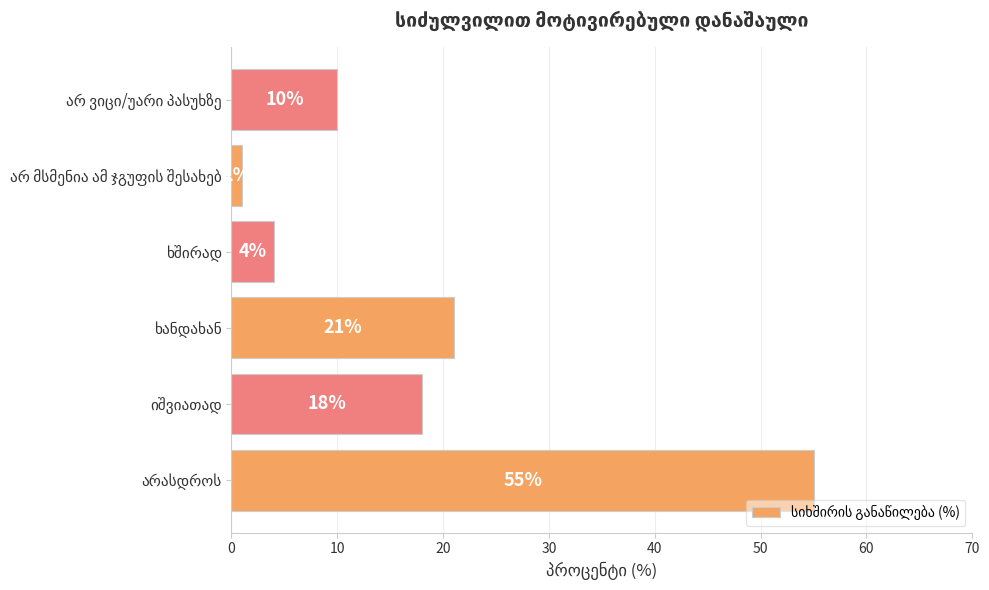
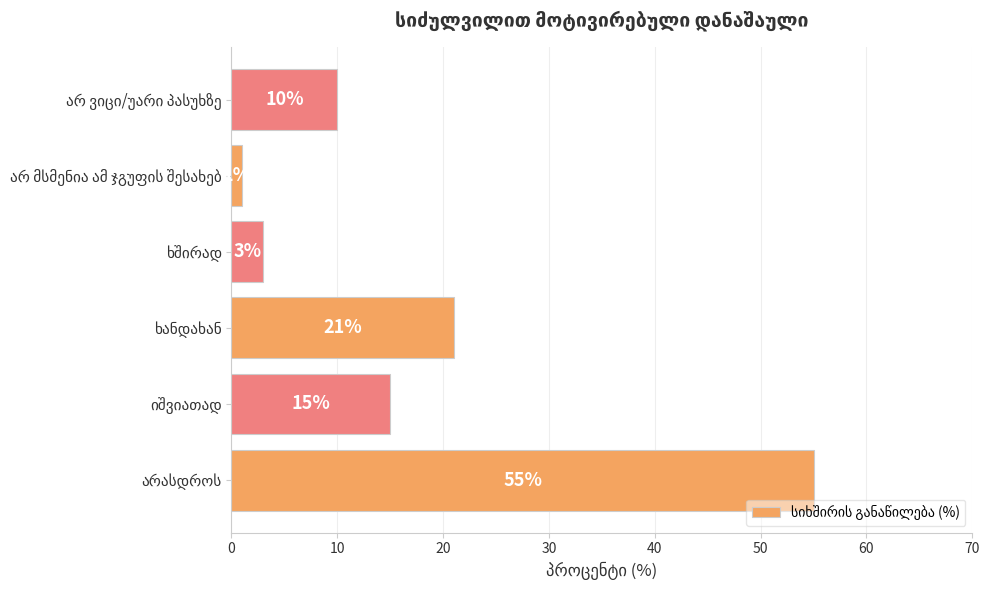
  {
    "არ ვიცი/უარი პასუხზე": "10%",
-   "ხშირად": "4%",
+   "ხშირად": "3%",
    "ხანდახან": "21%",
-   "იშვიათად": "18%",
+   "იშვიათად": "15%",
    "არასდროს": "55%"
  }
